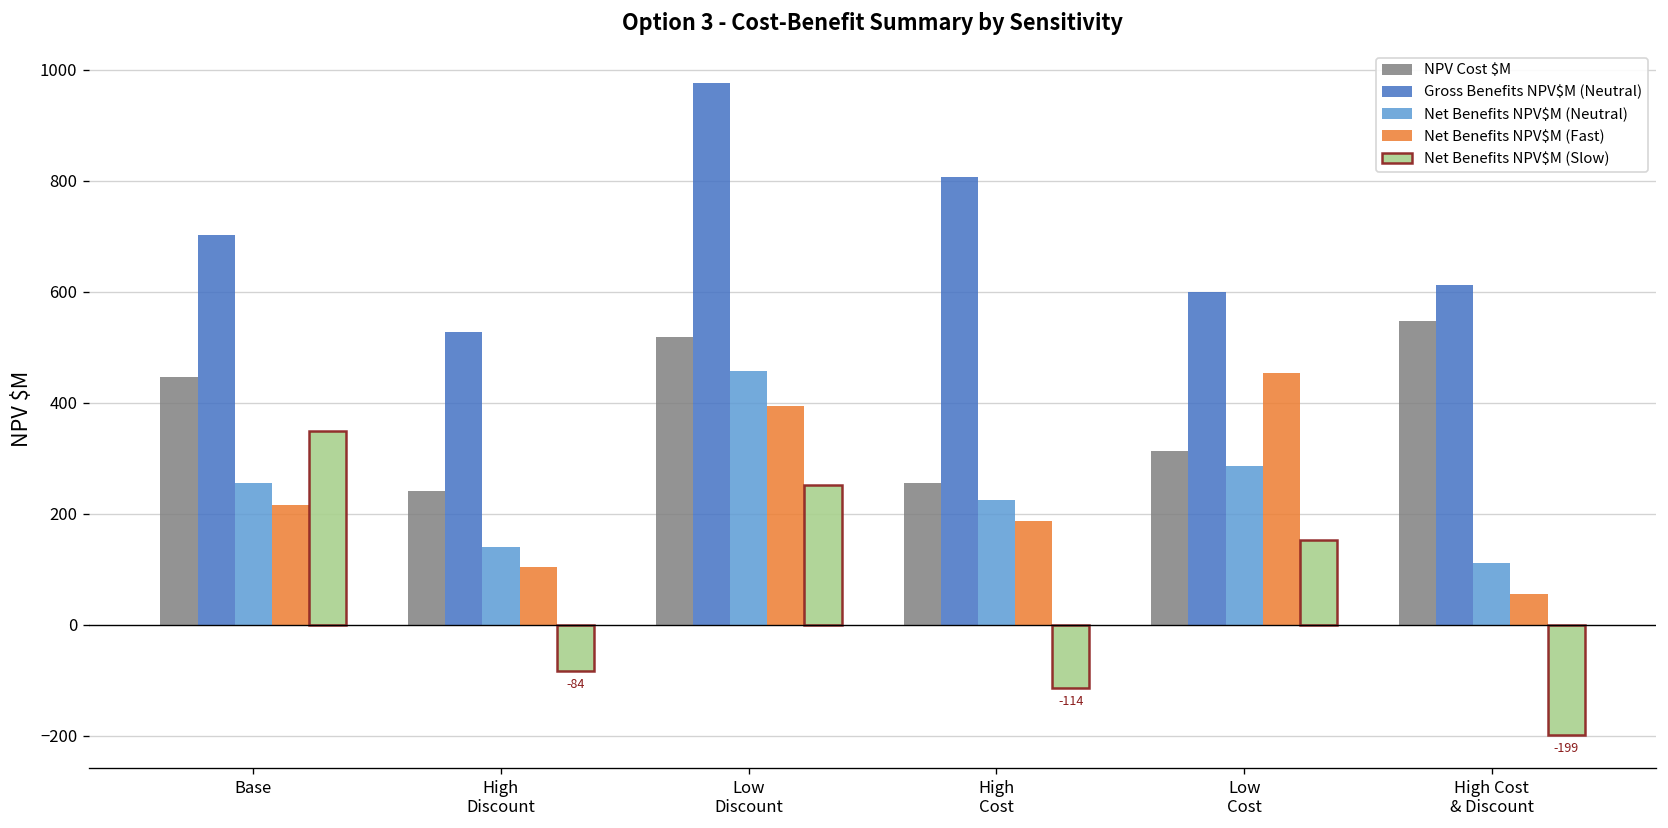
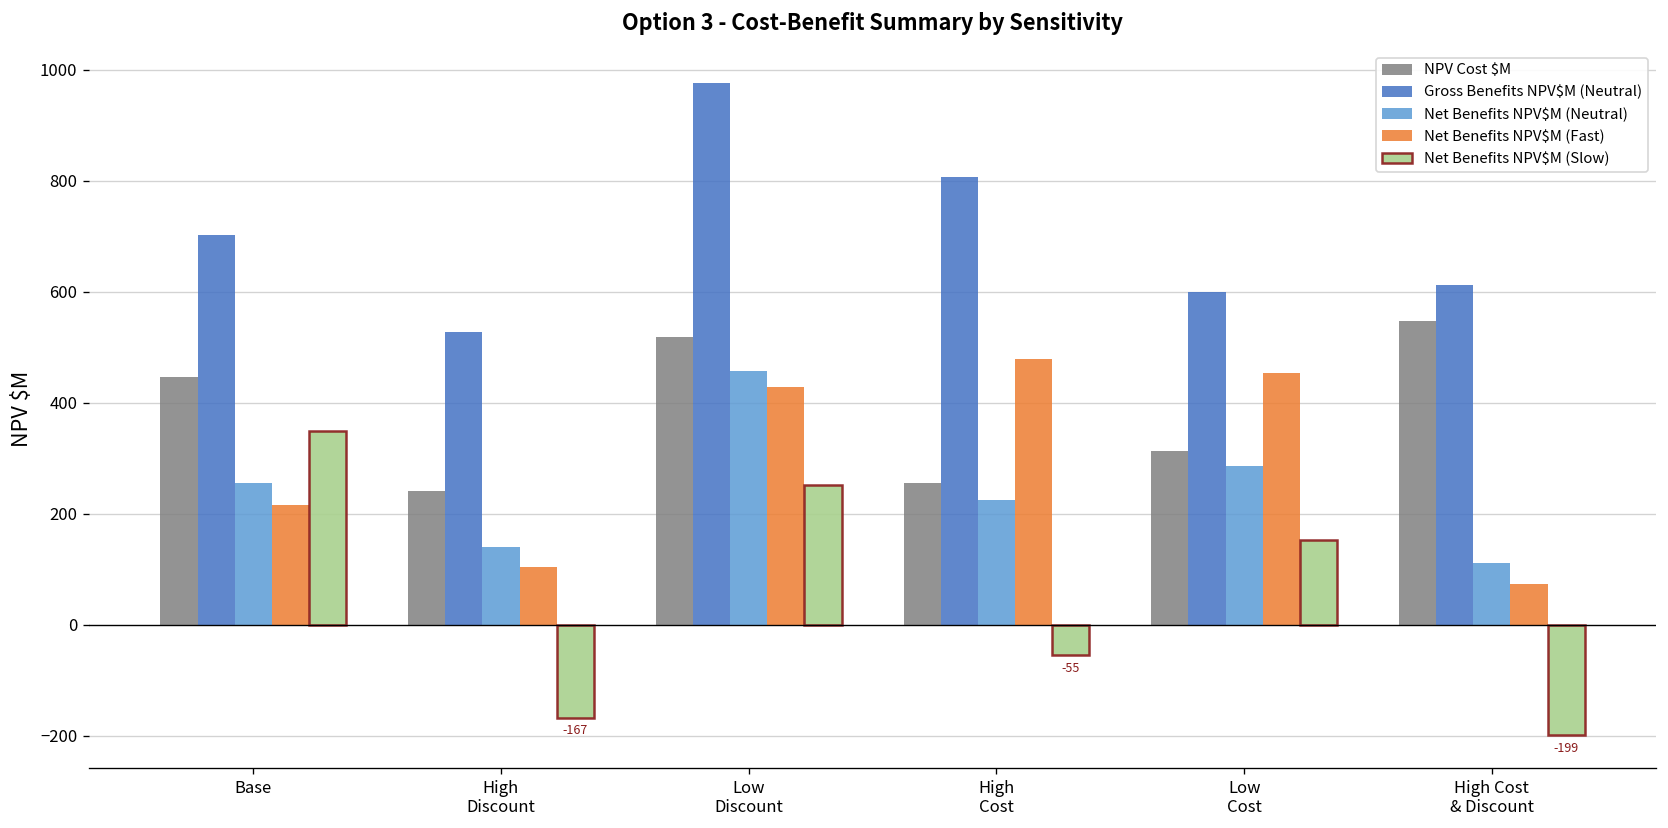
  {
    "NPV Cost $M": {
      "Base": 450,
      "High Discount": 240,
      "Low Discount": 520,
      "High Cost": 260,
      "Low Cost": 310,
      "High Cost & Discount": 550
    },
    "Net Benefits NPV$M (Fast)": {
      "Base": 220,
      "High Discount": 100,
-     "Low Discount": 390,
-     "High Cost": 190,
+     "Low Discount": 430,
+     "High Cost": 480,
      "Low Cost": 450,
-     "High Cost & Discount": 60
+     "High Cost & Discount": 70
    },
    "Net Benefits NPV$M (Slow)": {
-     "High Discount": -84,
-     "High Cost": -114,
+     "High Discount": -167,
+     "High Cost": -55,
      "High Cost & Discount": -199
    }
  }
